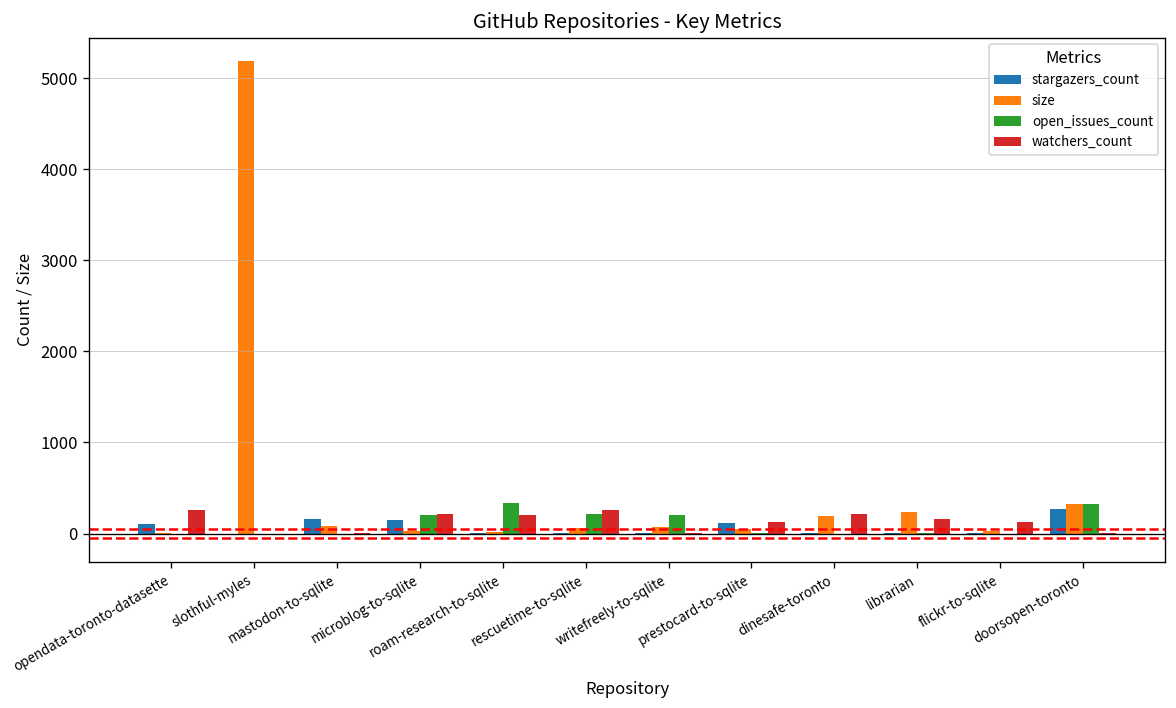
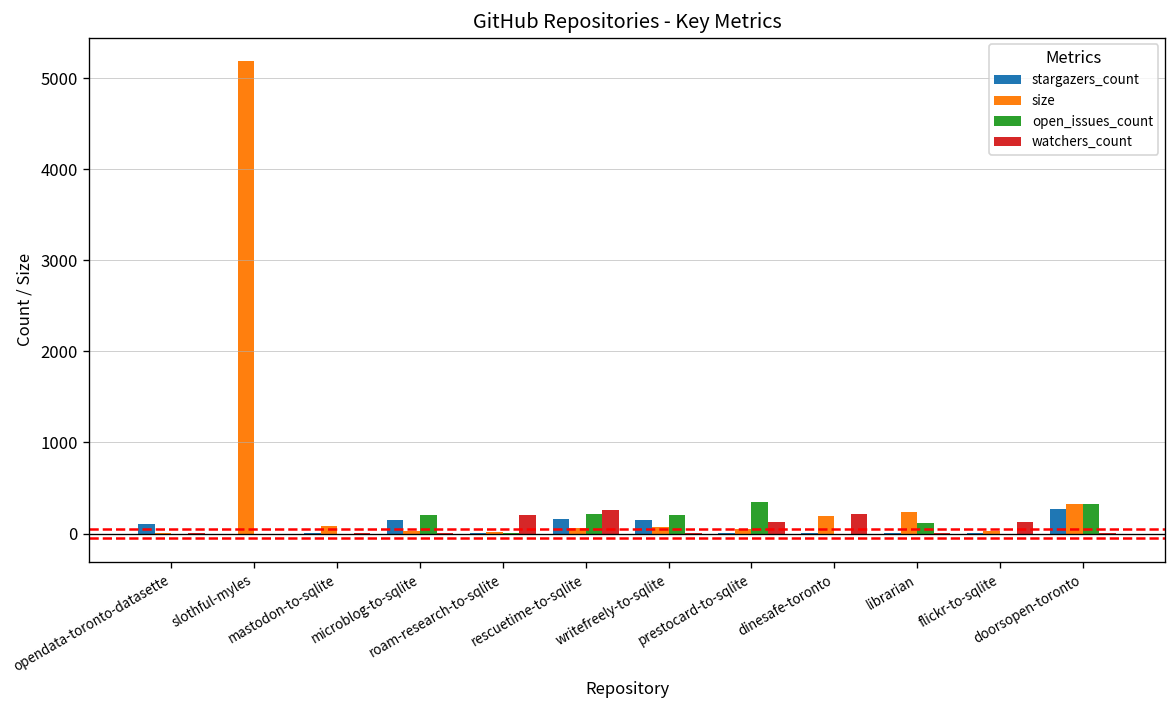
  {
    "stargazers_count": {
      "opendata-toronto-datasette": 100,
      "slothful-myles": 0,
-     "mastodon-to-sqlite": 200,
+     "mastodon-to-sqlite": 0,
      "microblog-to-sqlite": 200,
-     "rescuetime-to-sqlite": 0,
-     "writefreely-to-sqlite": 0,
-     "prestocard-to-sqlite": 100,
+     "rescuetime-to-sqlite": 200,
+     "writefreely-to-sqlite": 200,
+     "prestocard-to-sqlite": 0,
      "doorsopen-toronto": 300
    },
    "size": {
      "slothful-myles": 5200,
      "mastodon-to-sqlite": 100,
      "rescuetime-to-sqlite": 100,
      "writefreely-to-sqlite": 100,
      "prestocard-to-sqlite": 0,
      "dinesafe-toronto": 200,
      "librarian": 200,
      "doorsopen-toronto": 300
    },
    "open_issues_count": {
      "opendata-toronto-datasette": 0,
      "slothful-myles": 0,
      "mastodon-to-sqlite": 0,
      "microblog-to-sqlite": 200,
-     "roam-research-to-sqlite": 300,
+     "roam-research-to-sqlite": 0,
      "rescuetime-to-sqlite": 200,
      "writefreely-to-sqlite": 200,
-     "prestocard-to-sqlite": 0,
+     "prestocard-to-sqlite": 300,
      "dinesafe-toronto": 0,
-     "librarian": 0,
+     "librarian": 100,
      "flickr-to-sqlite": 0,
      "doorsopen-toronto": 300
    },
    "watchers_count": {
-     "opendata-toronto-datasette": 300,
+     "opendata-toronto-datasette": 0,
      "slothful-myles": 0,
-     "microblog-to-sqlite": 200,
+     "microblog-to-sqlite": 0,
      "roam-research-to-sqlite": 200,
      "rescuetime-to-sqlite": 300,
      "prestocard-to-sqlite": 100,
      "dinesafe-toronto": 200,
-     "librarian": 200,
+     "librarian": 0,
      "flickr-to-sqlite": 100
    }
  }
